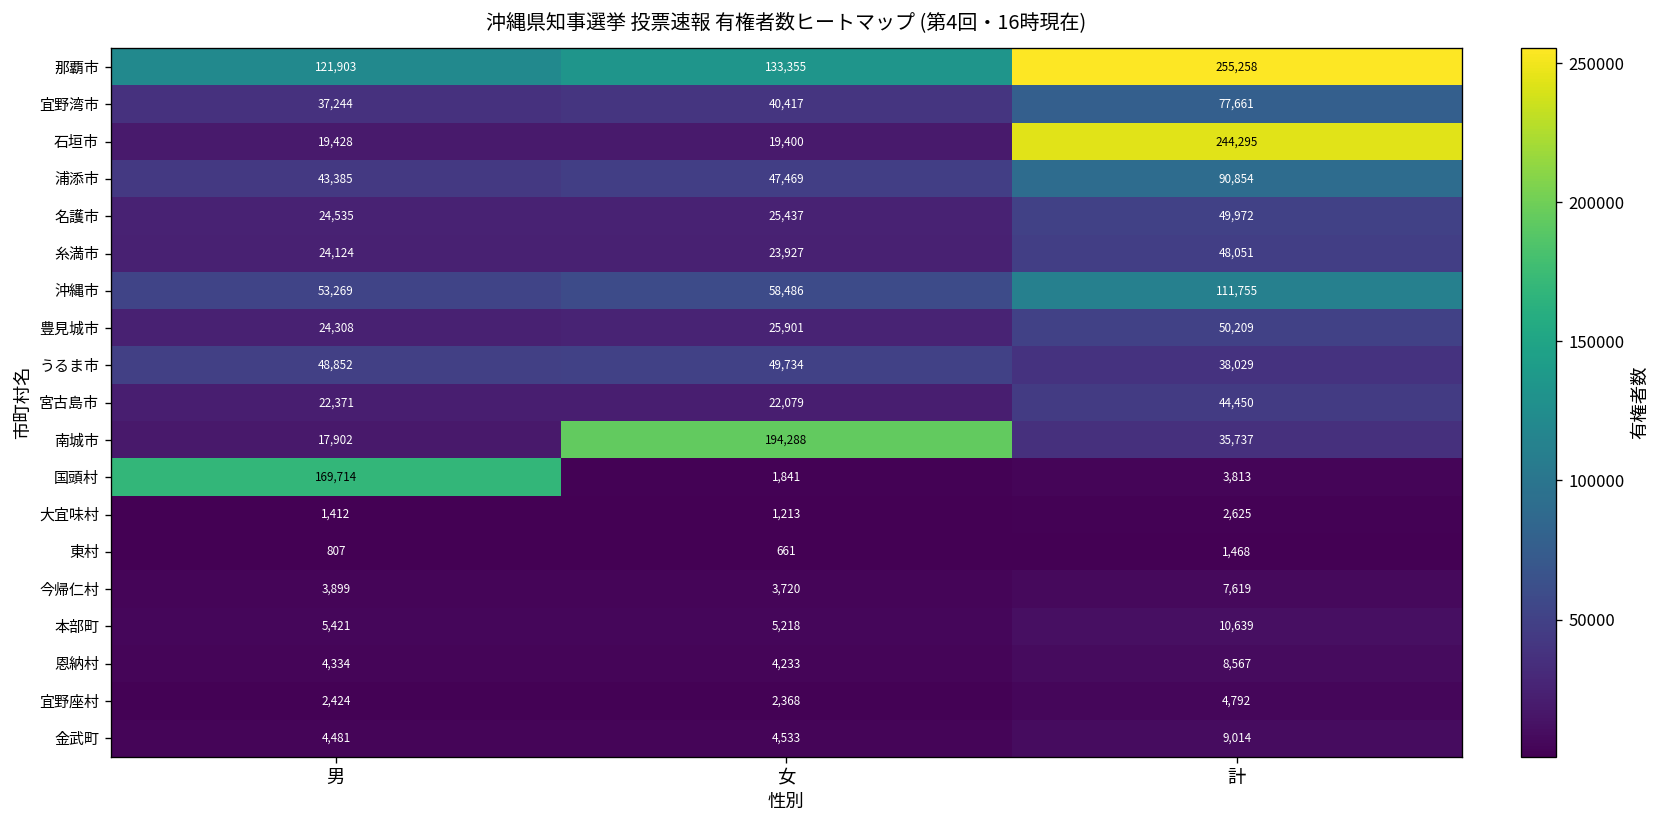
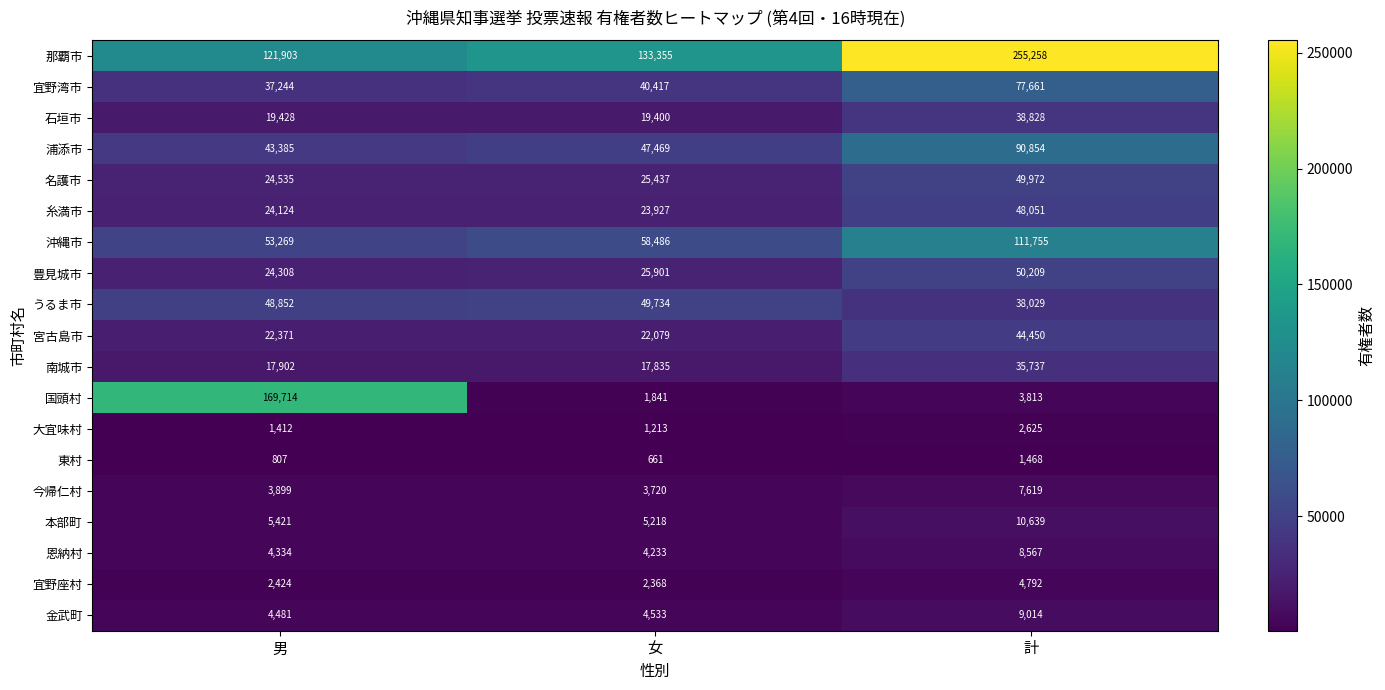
  {
    "那覇市": {
      "男": "121,903",
      "女": "133,355",
      "計": "255,258"
    },
    "宜野湾市": {
      "男": "37,244",
      "女": "40,417",
      "計": "77,661"
    },
    "石垣市": {
      "男": "19,428",
      "女": "19,400",
-     "計": "244,295"
+     "計": "38,828"
    },
    "浦添市": {
      "男": "43,385",
      "女": "47,469",
      "計": "90,854"
    },
    "名護市": {
      "男": "24,535",
      "女": "25,437",
      "計": "49,972"
    },
    "糸満市": {
      "男": "24,124",
      "女": "23,927",
      "計": "48,051"
    },
    "沖縄市": {
      "男": "53,269",
      "女": "58,486",
      "計": "111,755"
    },
    "豊見城市": {
      "男": "24,308",
      "女": "25,901",
      "計": "50,209"
    },
    "うるま市": {
      "男": "48,852",
      "女": "49,734",
      "計": "38,029"
    },
    "宮古島市": {
      "男": "22,371",
      "女": "22,079",
      "計": "44,450"
    },
    "南城市": {
      "男": "17,902",
-     "女": "194,288",
+     "女": "17,835",
      "計": "35,737"
    },
    "国頭村": {
      "男": "169,714",
      "女": "1,841",
      "計": "3,813"
    },
    "大宜味村": {
      "男": "1,412",
      "女": "1,213",
      "計": "2,625"
    },
    "東村": {
      "男": "807",
      "女": "661",
      "計": "1,468"
    },
    "今帰仁村": {
      "男": "3,899",
      "女": "3,720",
      "計": "7,619"
    },
    "本部町": {
      "男": "5,421",
      "女": "5,218",
      "計": "10,639"
    },
    "恩納村": {
      "男": "4,334",
      "女": "4,233",
      "計": "8,567"
    },
    "宜野座村": {
      "男": "2,424",
      "女": "2,368",
      "計": "4,792"
    },
    "金武町": {
      "男": "4,481",
      "女": "4,533",
      "計": "9,014"
    }
  }
